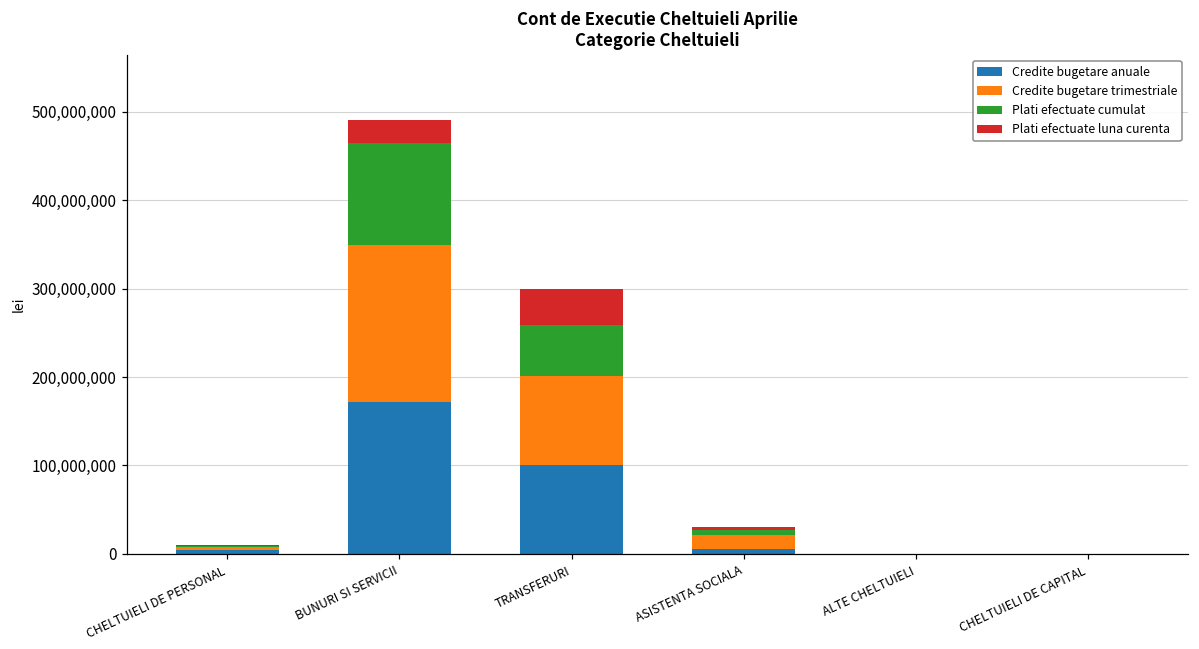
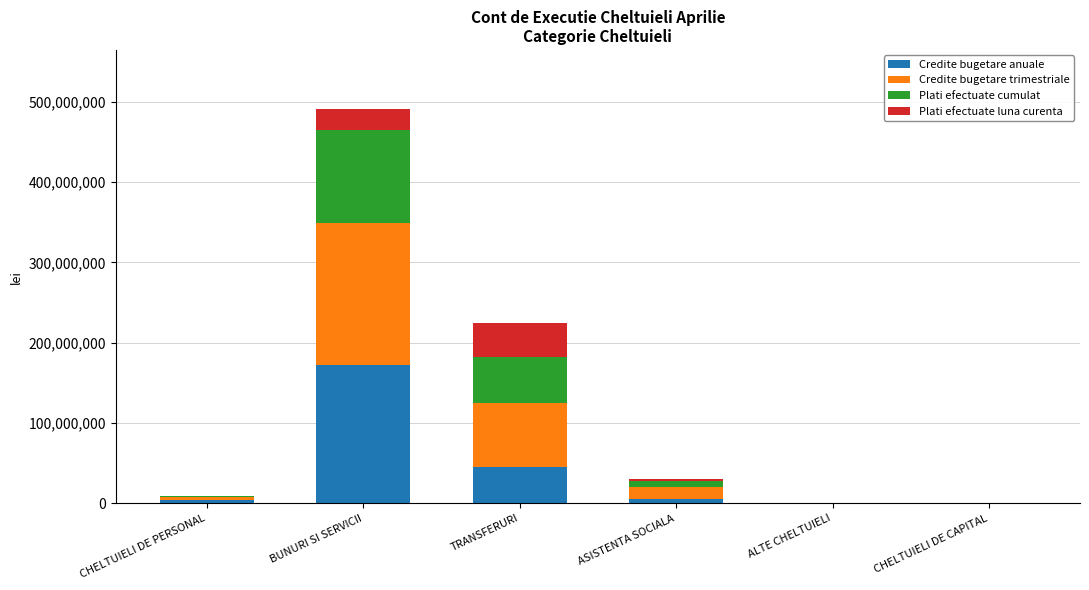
  {
    "Credite bugetare anuale": {
      "CHELTUIELI DE PERSONAL": "0",
      "BUNURI SI SERVICII": "170,000,000",
-     "TRANSFERURI": "100,000,000",
+     "TRANSFERURI": "50,000,000",
      "ASISTENTA SOCIALA": "10,000,000",
      "ALTE CHELTUIELI": "0",
      "CHELTUIELI DE CAPITAL": "0"
    },
    "Credite bugetare trimestriale": {
      "CHELTUIELI DE PERSONAL": "0",
      "BUNURI SI SERVICII": "180,000,000",
-     "TRANSFERURI": "100,000,000",
+     "TRANSFERURI": "80,000,000",
      "ASISTENTA SOCIALA": "20,000,000",
      "ALTE CHELTUIELI": "0",
      "CHELTUIELI DE CAPITAL": "0"
    },
    "Plati efectuate cumulat": {
      "BUNURI SI SERVICII": "120,000,000",
      "TRANSFERURI": "60,000,000",
      "ASISTENTA SOCIALA": "10,000,000",
      "ALTE CHELTUIELI": "0",
      "CHELTUIELI DE CAPITAL": "0"
    },
    "Plati efectuate luna curenta": {
      "BUNURI SI SERVICII": "30,000,000",
      "TRANSFERURI": "40,000,000",
      "ALTE CHELTUIELI": "0",
      "CHELTUIELI DE CAPITAL": "0"
    }
  }
